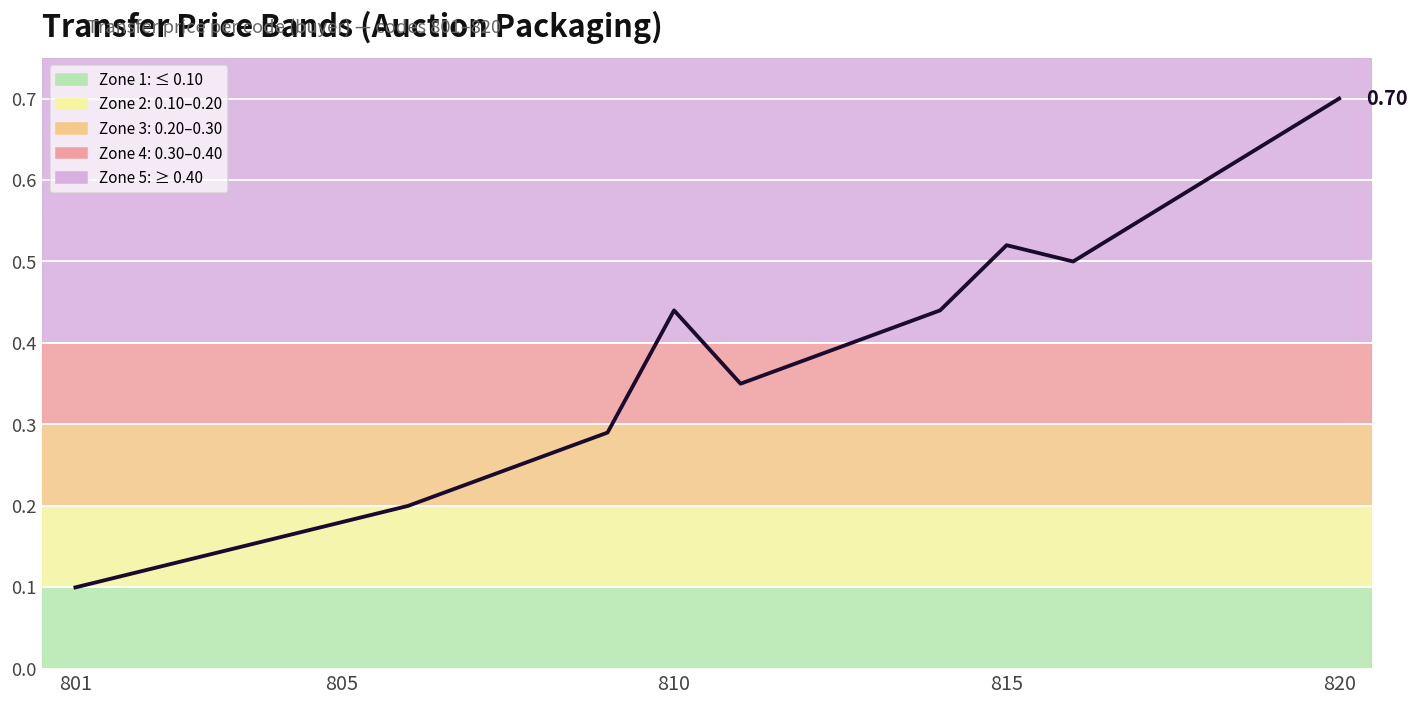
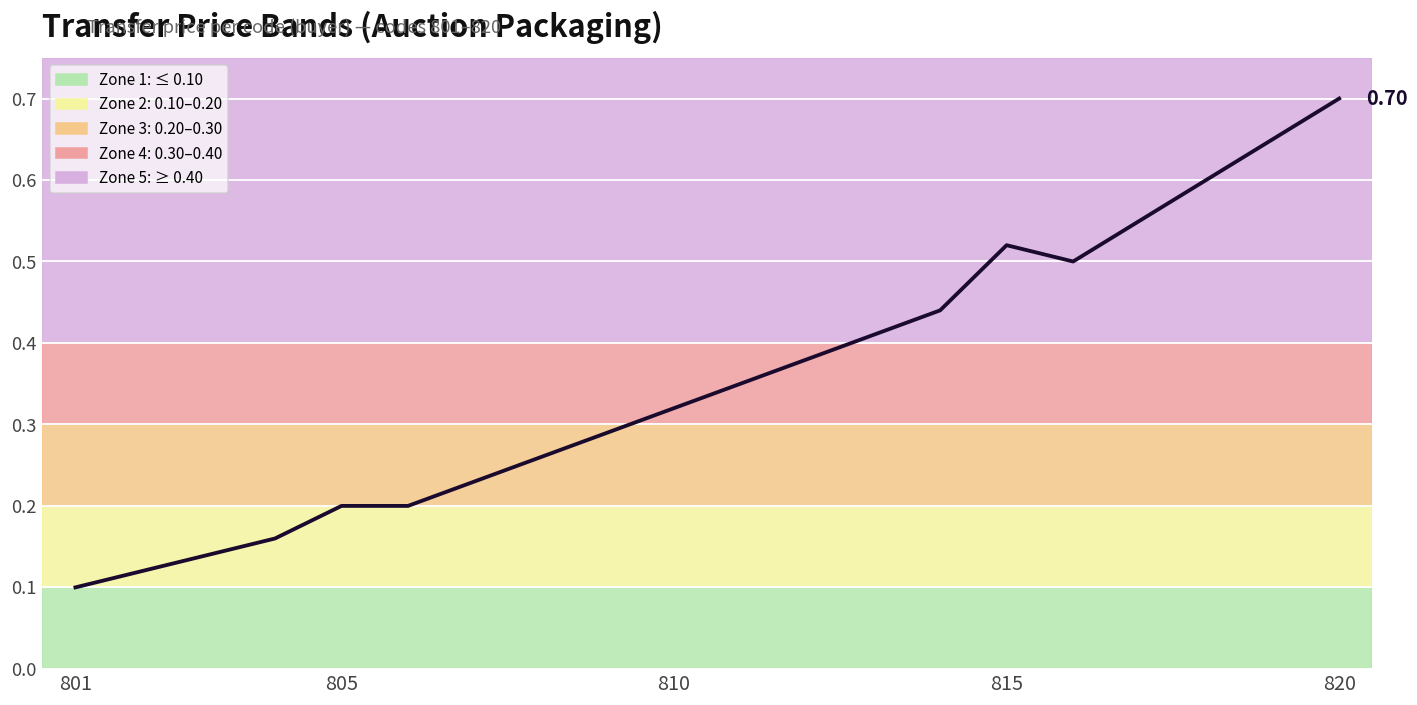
  {
    "801": 0.10,
-   "805": 0.18,
-   "810": 0.44,
+   "805": 0.20,
+   "810": 0.32,
    "815": 0.52
  }
